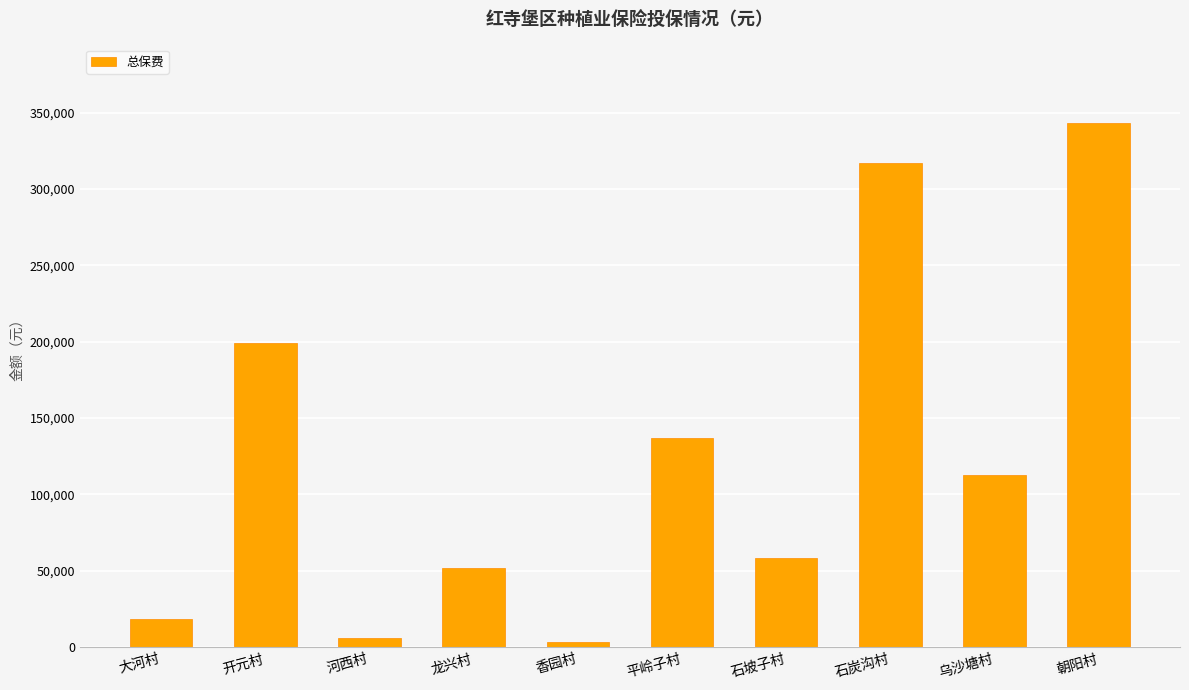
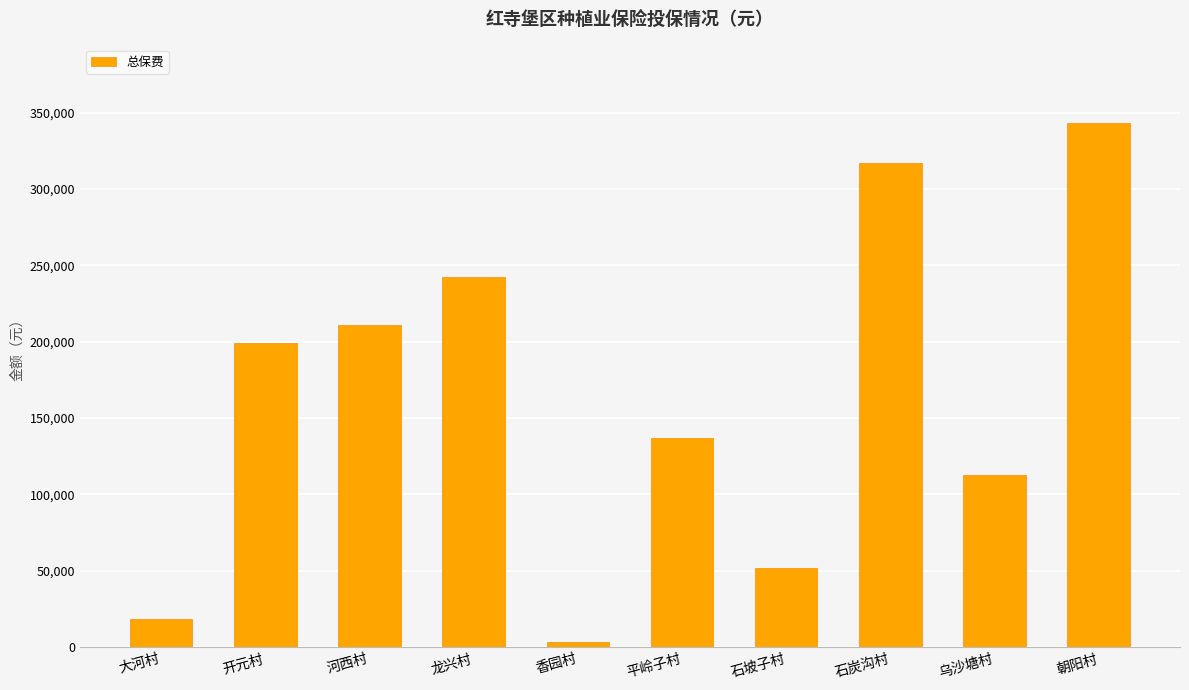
  {
    "大河村": "19,000",
    "开元村": "199,000",
-   "河西村": "6,000",
-   "龙兴村": "52,000",
+   "河西村": "211,000",
+   "龙兴村": "242,000",
    "香园村": "4,000",
    "平岭子村": "137,000",
-   "石坡子村": "58,000",
+   "石坡子村": "52,000",
    "石炭沟村": "317,000",
    "乌沙塘村": "113,000",
    "朝阳村": "343,000"
  }
